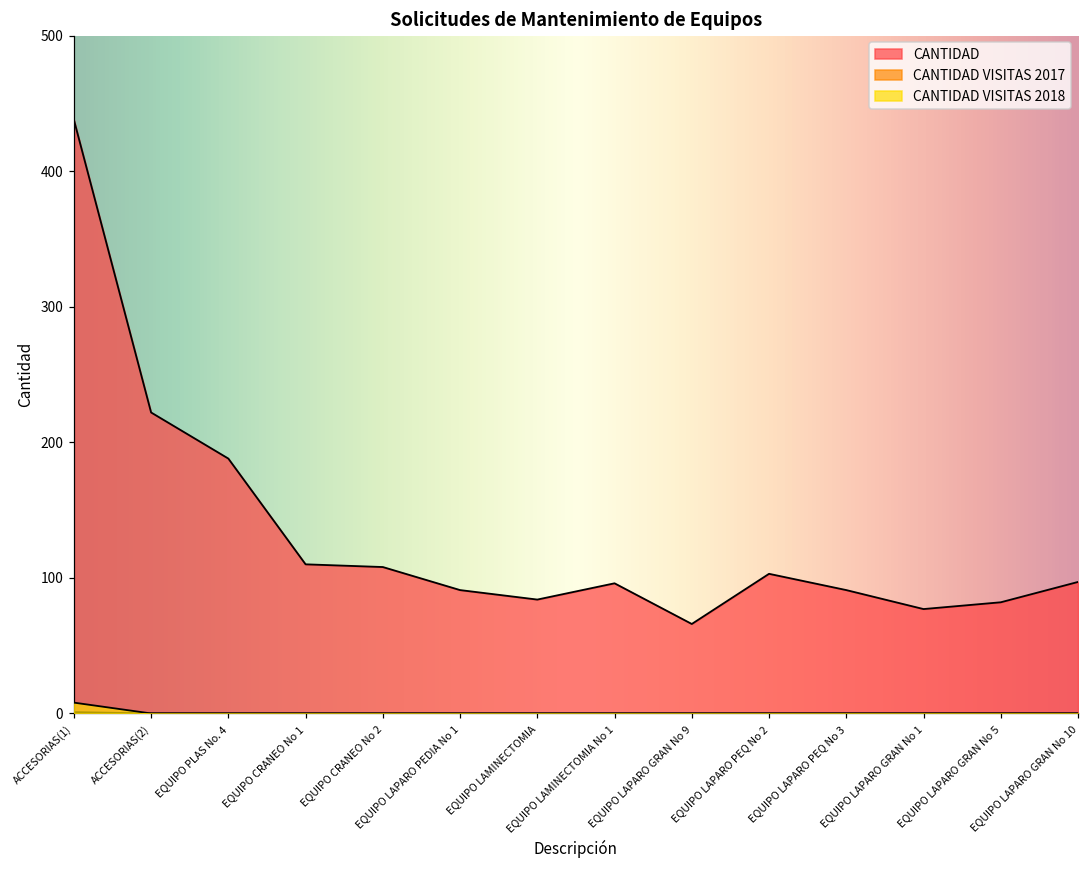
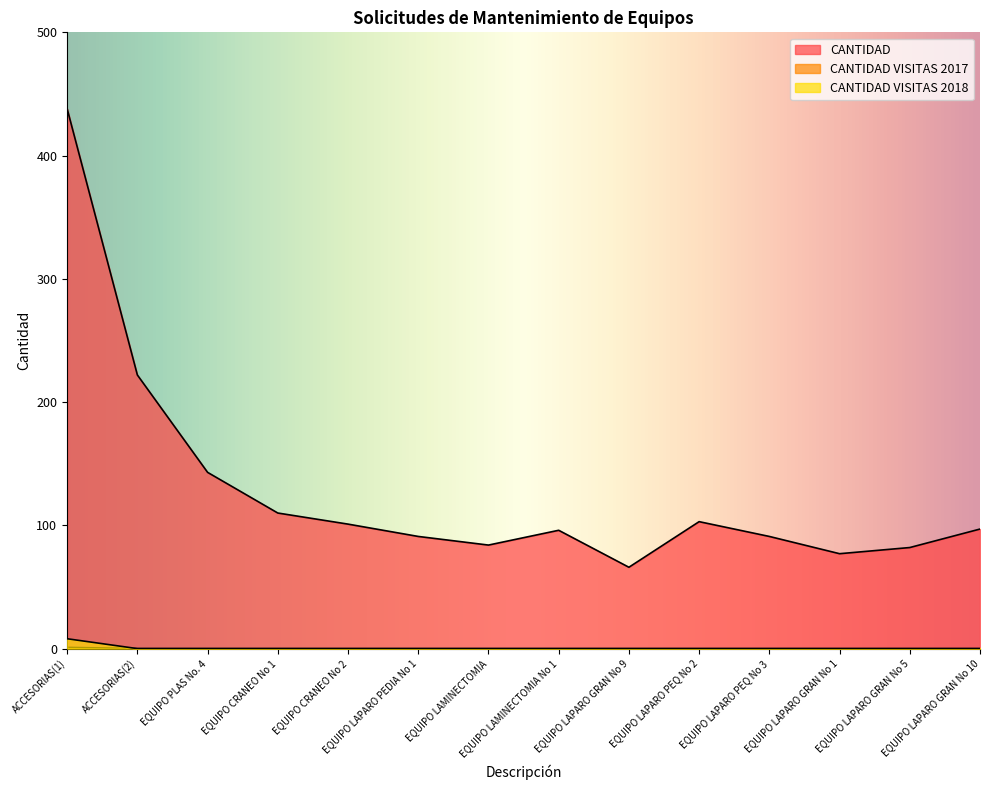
  {
    "CANTIDAD": {
      "ACCESORIAS(1)": 438,
      "ACCESORIAS(2)": 222,
-     "EQUIPO PLAS No. 4": 188,
+     "EQUIPO PLAS No. 4": 143,
      "EQUIPO CRANEO No 1": 110,
-     "EQUIPO CRANEO No 2": 108,
+     "EQUIPO CRANEO No 2": 101,
      "EQUIPO LAPARO PEDIA No 1": 91,
      "EQUIPO LAMINECTOMIA": 84,
      "EQUIPO LAMINECTOMIA No 1": 96,
      "EQUIPO LAPARO GRAN No 9": 66,
      "EQUIPO LAPARO PEQ No 2": 103,
      "EQUIPO LAPARO PEQ No 3": 91,
      "EQUIPO LAPARO GRAN No 1": 77,
      "EQUIPO LAPARO GRAN No 5": 82,
      "EQUIPO LAPARO GRAN No 10": 97
    },
    "CANTIDAD VISITAS 2017": {
      "ACCESORIAS(1)": 1
    },
    "CANTIDAD VISITAS 2018": {
      "ACCESORIAS(1)": 8
    }
  }
